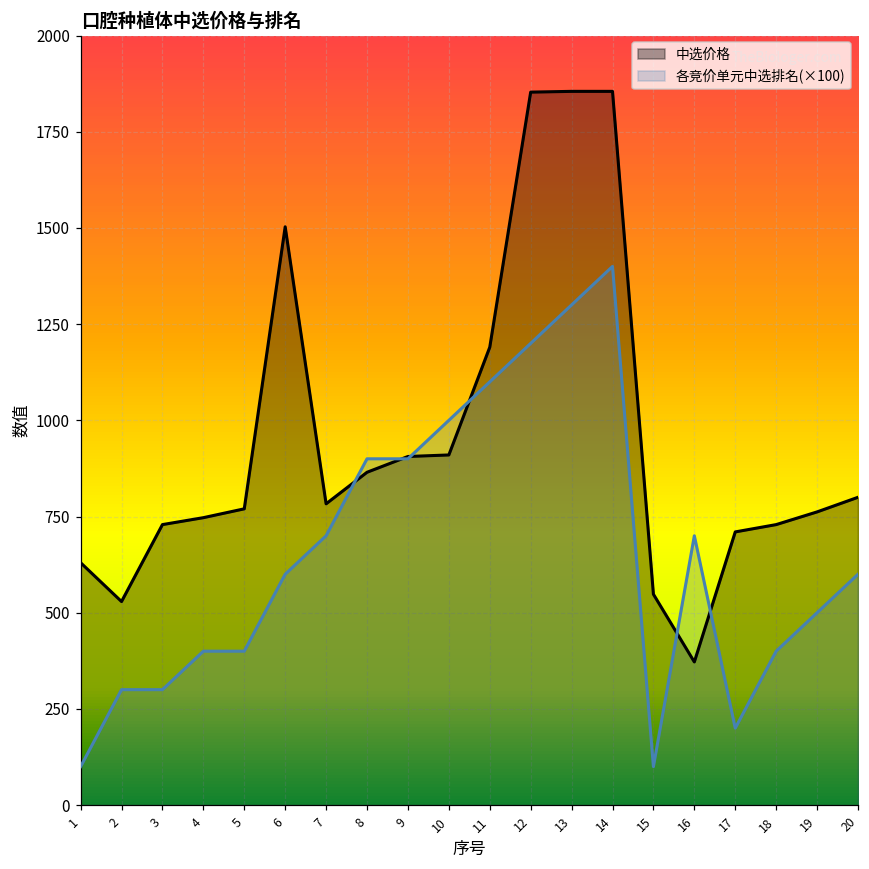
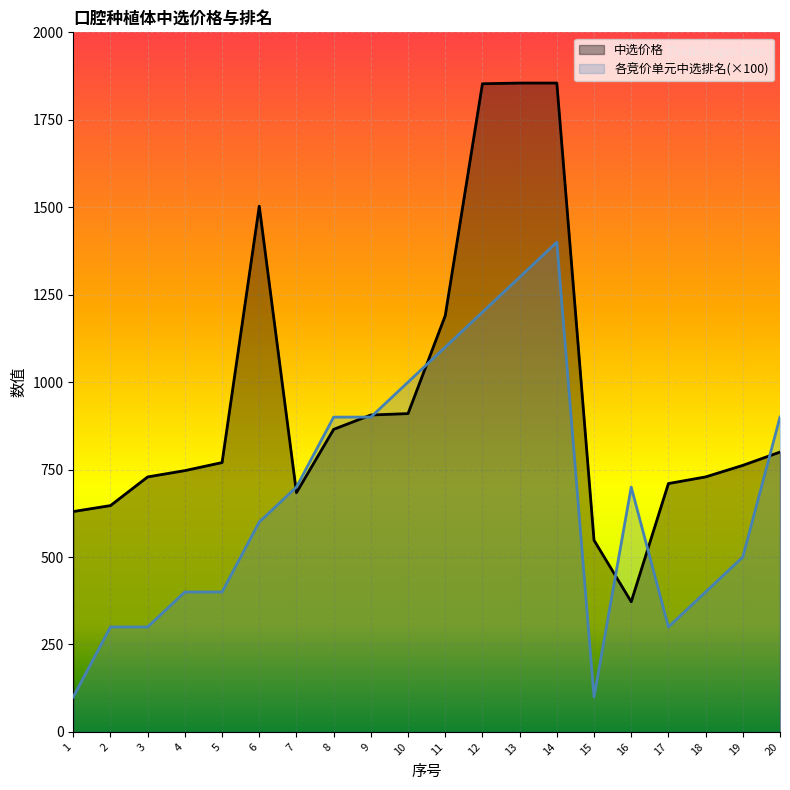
  {
    "中选价格": {
      "1": 630,
-     "2": 530,
+     "2": 650,
      "3": 730,
      "4": 750,
      "5": 770,
      "6": 1500,
-     "7": 780,
+     "7": 680,
      "8": 870,
      "10": 910,
      "11": 1190,
      "12": 1850,
      "13": 1860,
      "14": 1860,
      "15": 550,
      "16": 370,
      "17": 710,
      "18": 730,
      "19": 760,
      "20": 800
    },
    "各竞价单元中选排名(×100)": {
      "1": 100,
      "2": 300,
      "3": 300,
      "4": 400,
      "5": 400,
      "6": 600,
      "7": 700,
      "8": 900,
      "10": 1000,
      "11": 1100,
      "12": 1200,
      "13": 1300,
      "14": 1400,
      "15": 100,
      "16": 700,
-     "17": 200,
+     "17": 300,
      "18": 400,
      "19": 500,
-     "20": 600
+     "20": 900
    }
  }
